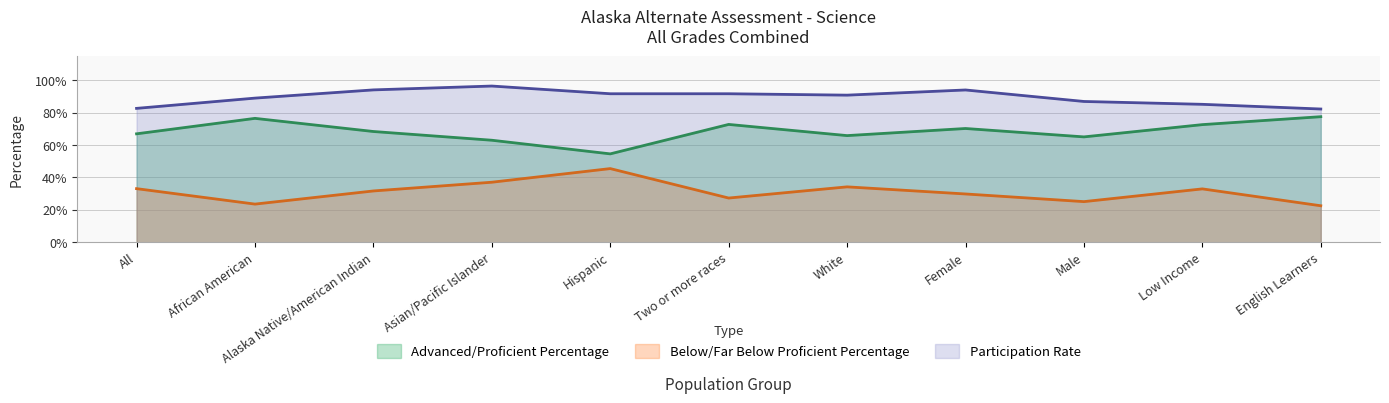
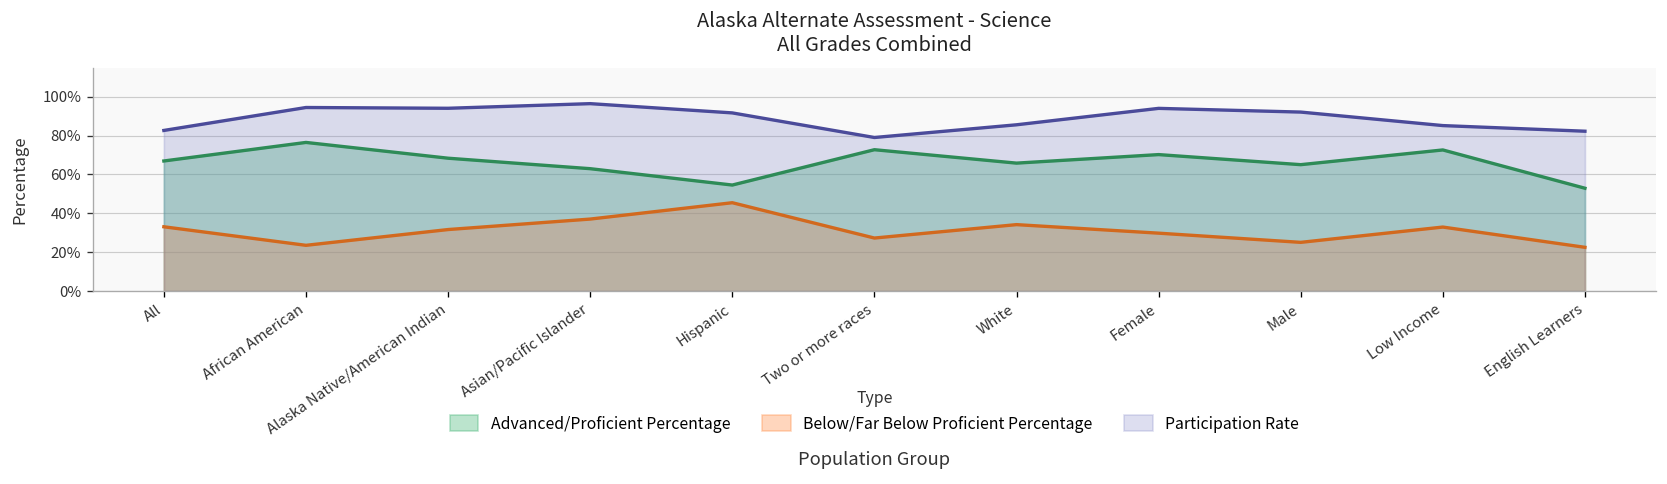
  {
    "Advanced/Proficient Percentage": {
      "All": "67%",
      "African American": "76%",
      "Alaska Native/American Indian": "68%",
      "Asian/Pacific Islander": "63%",
      "Hispanic": "55%",
      "Two or more races": "73%",
      "White": "66%",
      "Female": "70%",
      "Male": "65%",
      "Low Income": "73%",
-     "English Learners": "78%"
+     "English Learners": "53%"
    },
    "Below/Far Below Proficient Percentage": {
      "All": "33%",
      "African American": "24%",
      "Alaska Native/American Indian": "32%",
      "Asian/Pacific Islander": "37%",
      "Hispanic": "45%",
      "Two or more races": "27%",
      "White": "34%",
      "Female": "30%",
      "Male": "25%",
      "Low Income": "33%",
      "English Learners": "23%"
    },
    "Participation Rate": {
      "All": "83%",
-     "African American": "89%",
+     "African American": "94%",
      "Alaska Native/American Indian": "94%",
      "Asian/Pacific Islander": "96%",
      "Hispanic": "92%",
-     "Two or more races": "92%",
-     "White": "91%",
+     "Two or more races": "79%",
+     "White": "86%",
      "Female": "94%",
-     "Male": "87%",
+     "Male": "92%",
      "Low Income": "85%",
      "English Learners": "82%"
    }
  }
